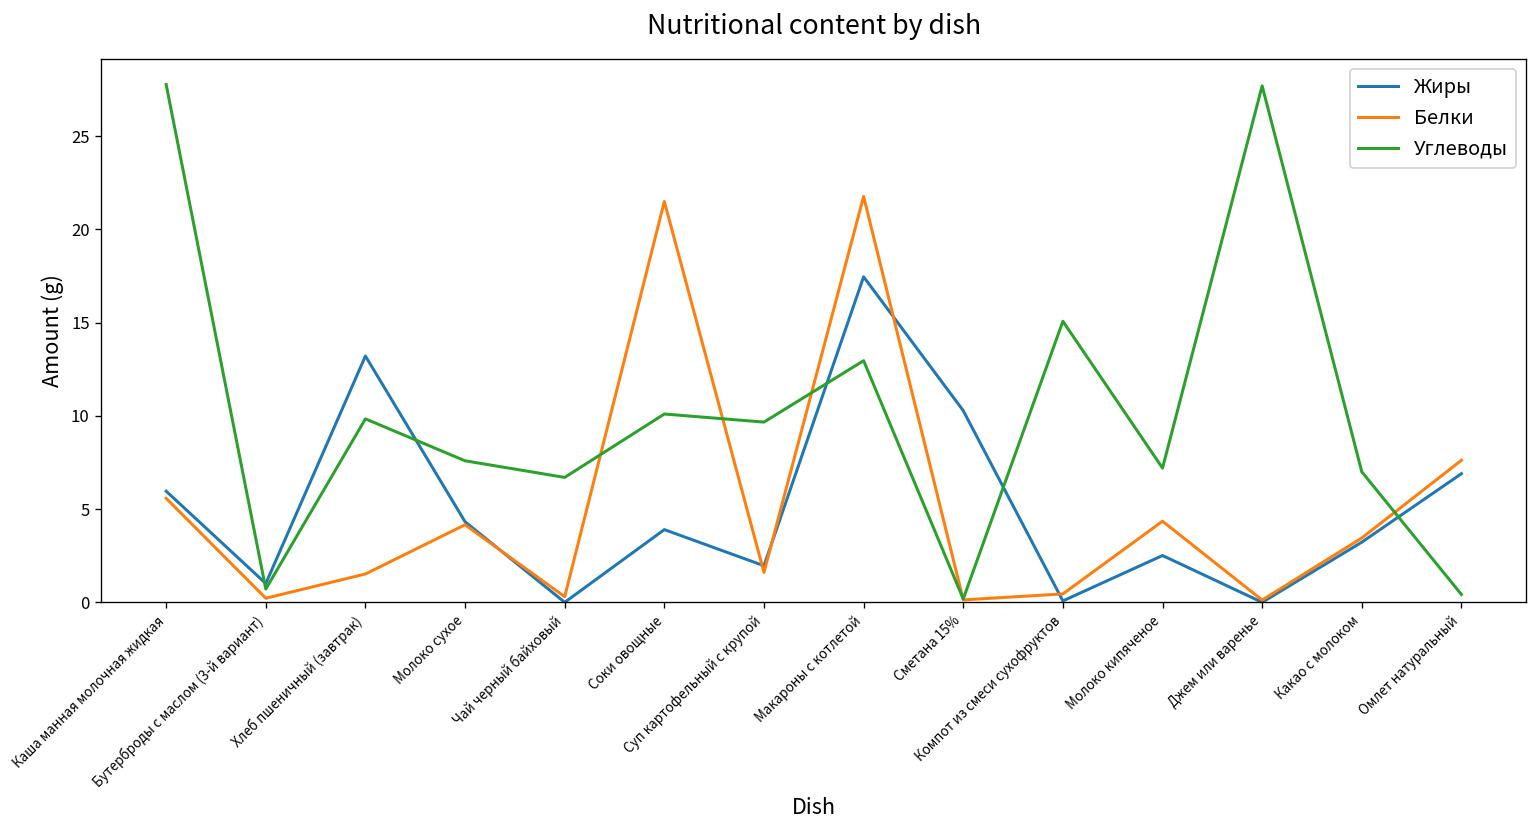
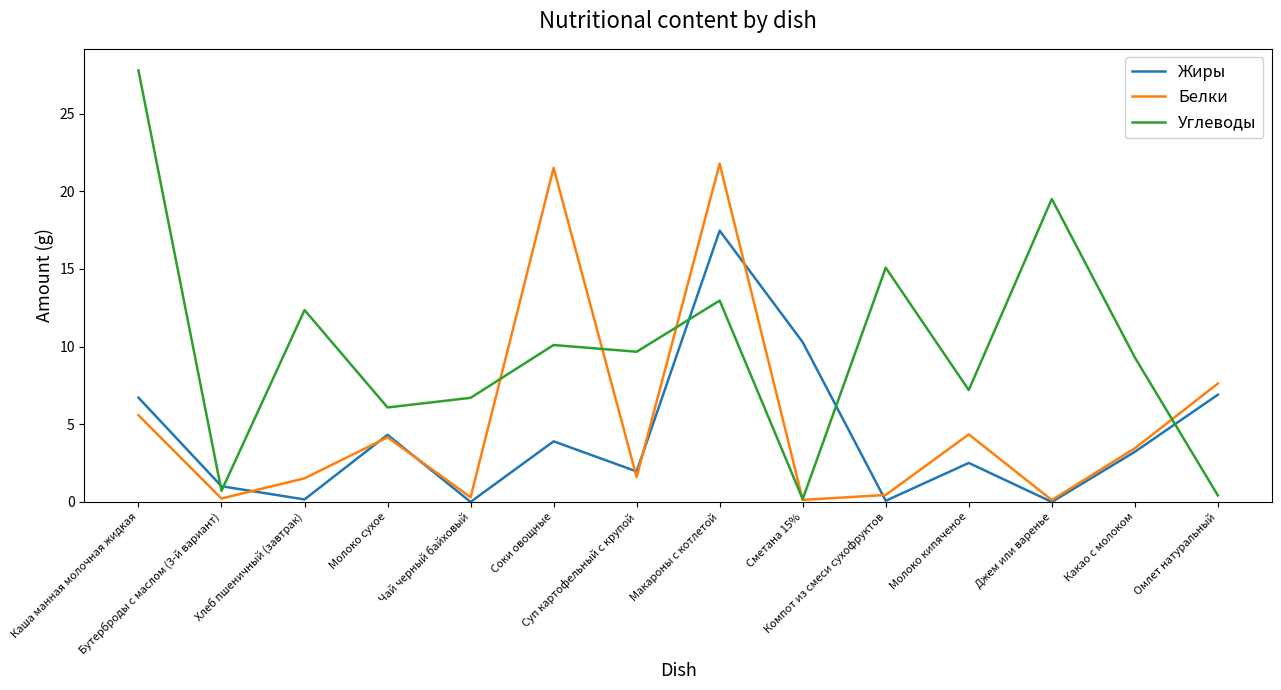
  {
    "Жиры": {
-     "Каша манная молочная жидкая": 6.0,
+     "Каша манная молочная жидкая": 6.7,
      "Бутерброды с маслом (3-й вариант)": 1.0,
-     "Хлеб пшеничный (завтрак)": 13.2,
+     "Хлеб пшеничный (завтрак)": 0.2,
      "Чай черный байховый": 0.0,
      "Соки овощные": 3.9,
      "Суп картофельный с крупой": 2.0,
      "Макароны с котлетой": 17.5,
      "Сметана 15%": 10.3,
      "Компот из смеси сухофруктов": 0.1,
      "Молоко кипяченое": 2.5,
      "Какао с молоком": 3.2,
      "Омлет натуральный": 6.9
    },
    "Белки": {
      "Каша манная молочная жидкая": 5.6,
      "Бутерброды с маслом (3-й вариант)": 0.2,
      "Хлеб пшеничный (завтрак)": 1.5,
      "Чай черный байховый": 0.3,
      "Соки овощные": 21.5,
      "Суп картофельный с крупой": 1.6,
      "Макароны с котлетой": 21.8,
      "Компот из смеси сухофруктов": 0.5,
      "Молоко кипяченое": 4.4,
      "Какао с молоком": 3.5,
      "Омлет натуральный": 7.6
    },
    "Углеводы": {
      "Каша манная молочная жидкая": 27.8,
      "Бутерброды с маслом (3-й вариант)": 0.7,
-     "Хлеб пшеничный (завтрак)": 9.8,
-     "Молоко сухое": 7.6,
+     "Хлеб пшеничный (завтрак)": 12.4,
+     "Молоко сухое": 6.1,
      "Чай черный байховый": 6.7,
      "Соки овощные": 10.1,
      "Суп картофельный с крупой": 9.7,
      "Макароны с котлетой": 13.0,
      "Компот из смеси сухофруктов": 15.1,
      "Молоко кипяченое": 7.2,
-     "Джем или варенье": 27.7,
-     "Какао с молоком": 7.0,
+     "Джем или варенье": 19.5,
+     "Какао с молоком": 9.3,
      "Омлет натуральный": 0.4
    }
  }
